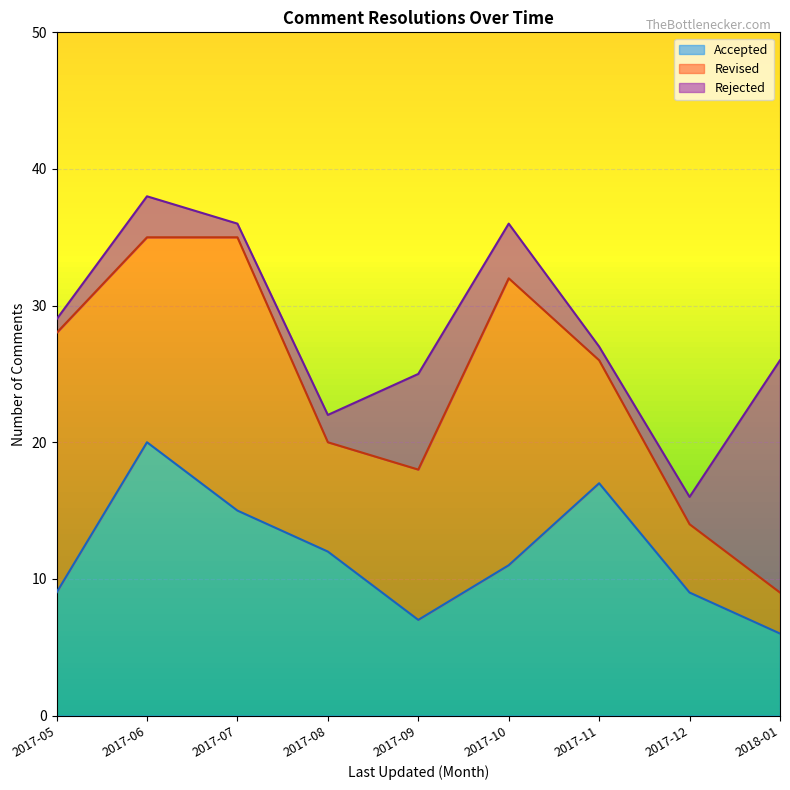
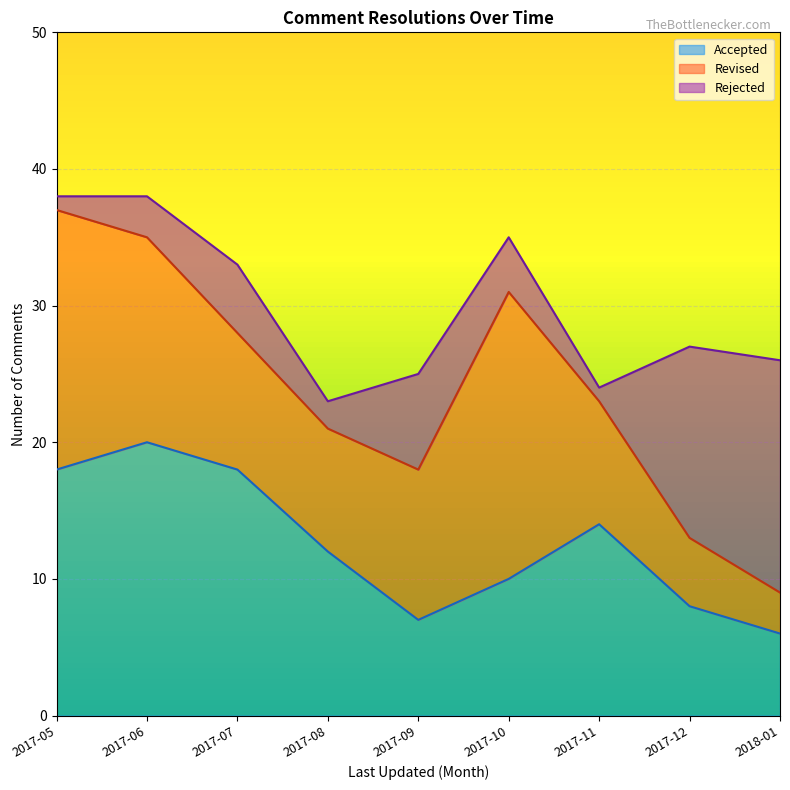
  {
    "Accepted": {
-     "2017-05": 9,
+     "2017-05": 18,
      "2017-06": 20,
-     "2017-07": 15,
+     "2017-07": 18,
      "2017-08": 12,
      "2017-09": 7,
-     "2017-10": 11,
-     "2017-11": 17,
-     "2017-12": 9,
+     "2017-10": 10,
+     "2017-11": 14,
+     "2017-12": 8,
      "2018-01": 6
    },
    "Revised": {
      "2017-05": 19,
      "2017-06": 15,
-     "2017-07": 20,
-     "2017-08": 8,
+     "2017-07": 10,
+     "2017-08": 9,
      "2017-09": 11,
      "2017-10": 21,
      "2017-11": 9,
      "2017-12": 5,
      "2018-01": 3
    },
    "Rejected": {
      "2017-05": 1,
      "2017-06": 3,
-     "2017-07": 1,
+     "2017-07": 5,
      "2017-08": 2,
      "2017-09": 7,
      "2017-10": 4,
      "2017-11": 1,
-     "2017-12": 2,
+     "2017-12": 14,
      "2018-01": 17
    }
  }
